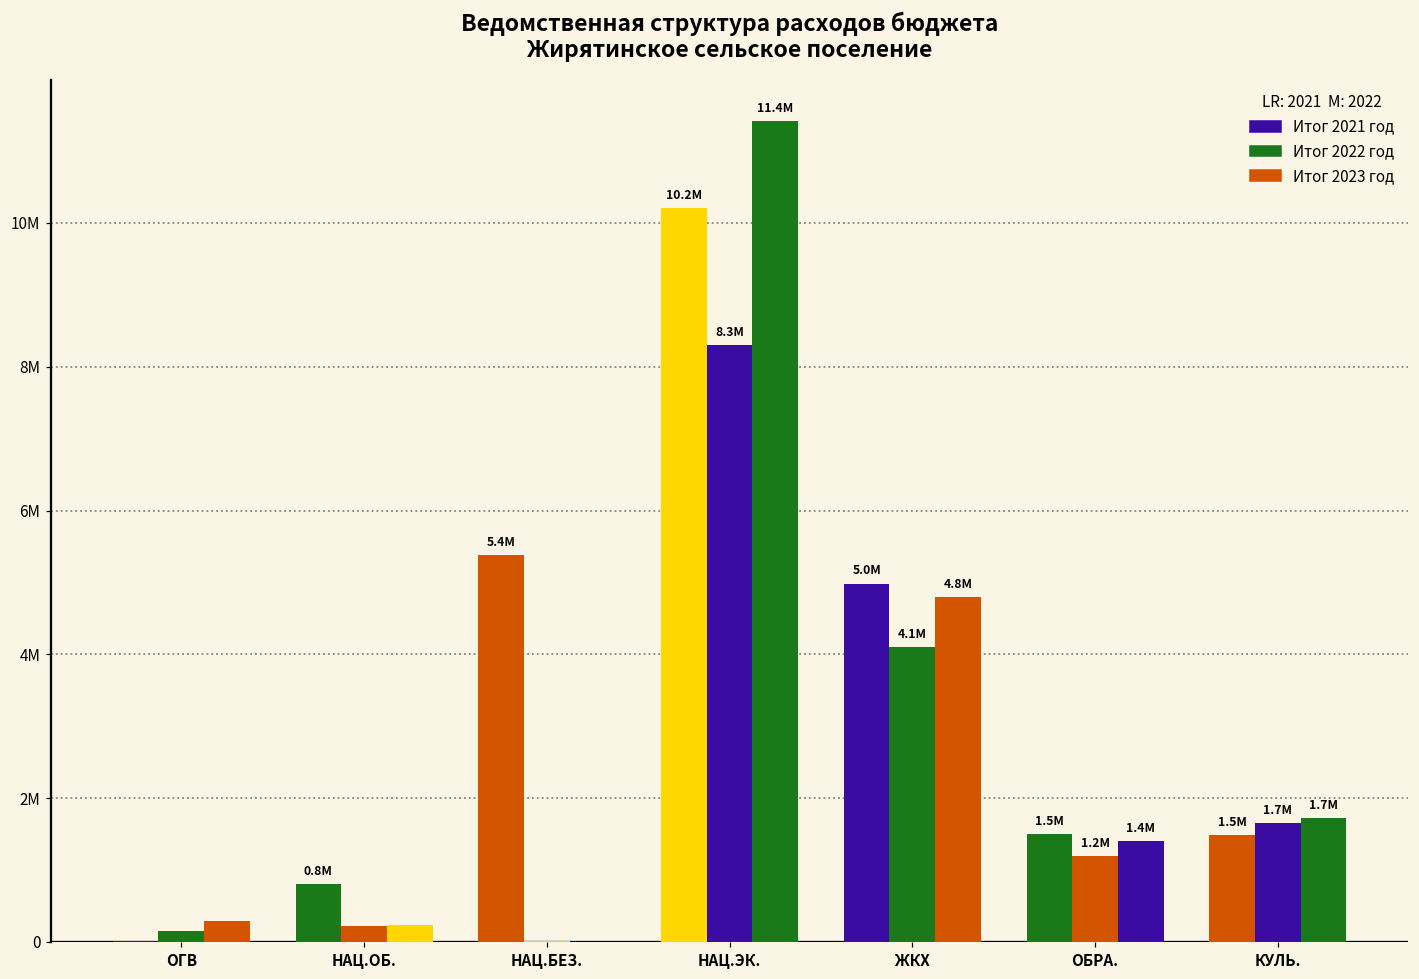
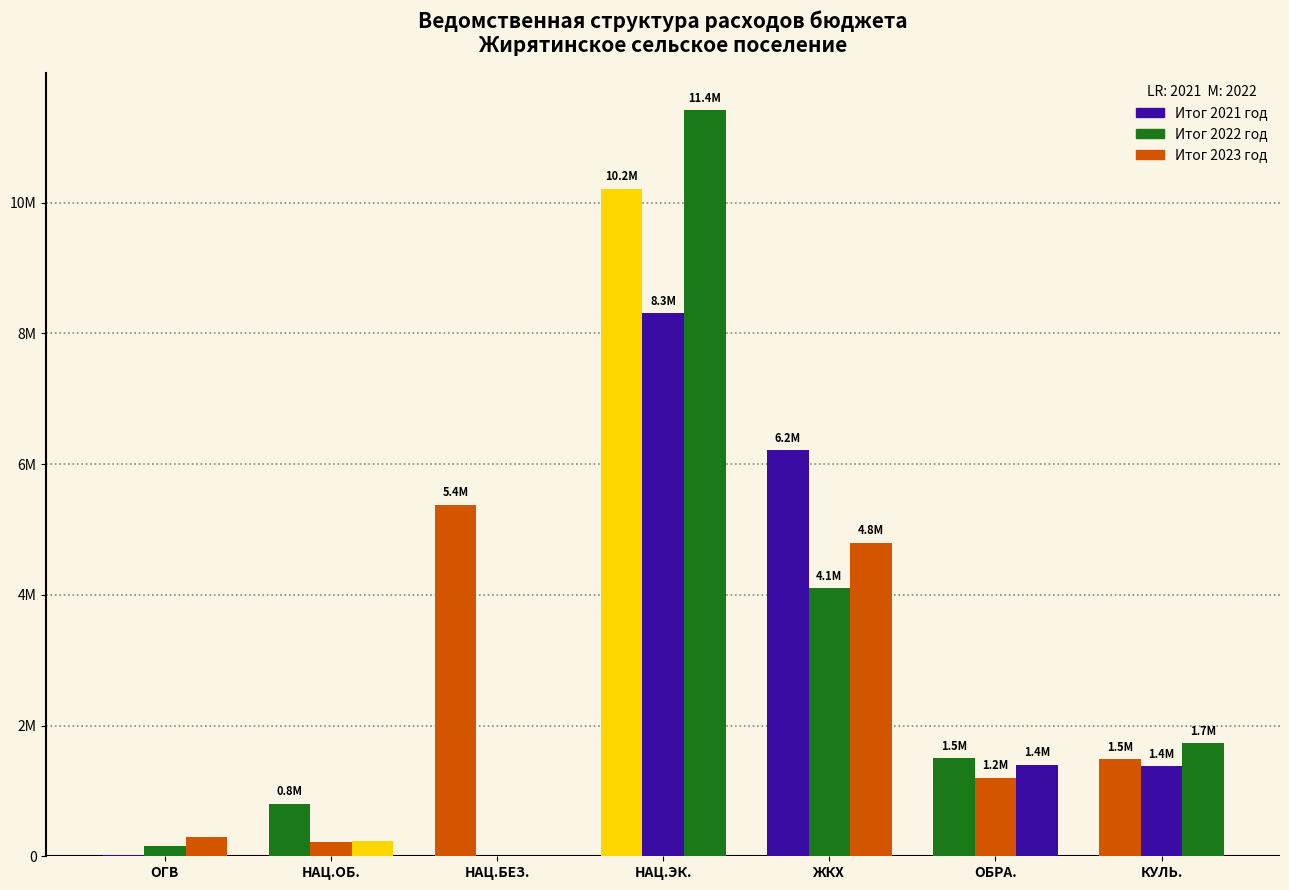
  {
    "Итог 2021 год": {
      "НАЦ.ОБ.": "0.8M",
      "НАЦ.БЕЗ.": "5.4M",
      "НАЦ.ЭК.": "10.2M",
-     "ЖКХ": "5.0M",
+     "ЖКХ": "6.2M",
      "ОБРА.": "1.5M",
      "КУЛЬ.": "1.5M"
    },
    "Итог 2022 год": {
      "НАЦ.ЭК.": "8.3M",
      "ЖКХ": "4.1M",
      "ОБРА.": "1.2M",
-     "КУЛЬ.": "1.7M"
+     "КУЛЬ.": "1.4M"
    },
    "Итог 2023 год": {
      "НАЦ.ЭК.": "11.4M",
      "ЖКХ": "4.8M",
      "ОБРА.": "1.4M",
      "КУЛЬ.": "1.7M"
    }
  }
